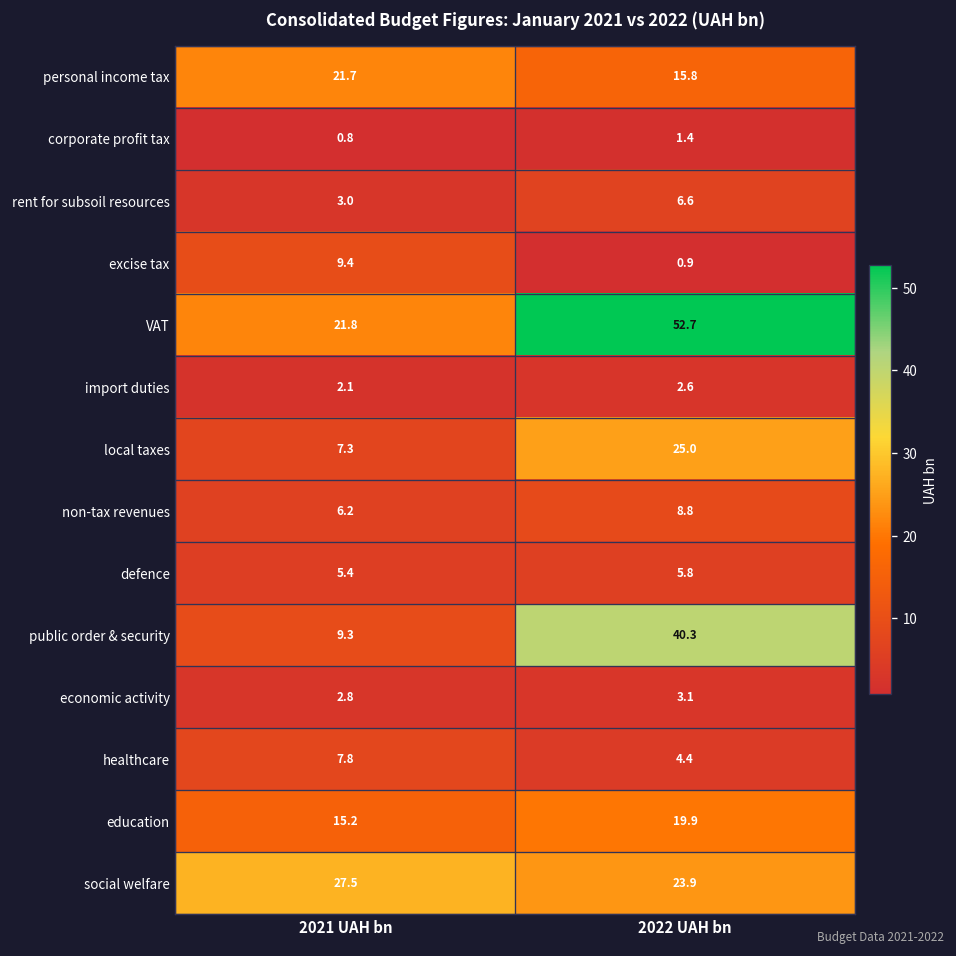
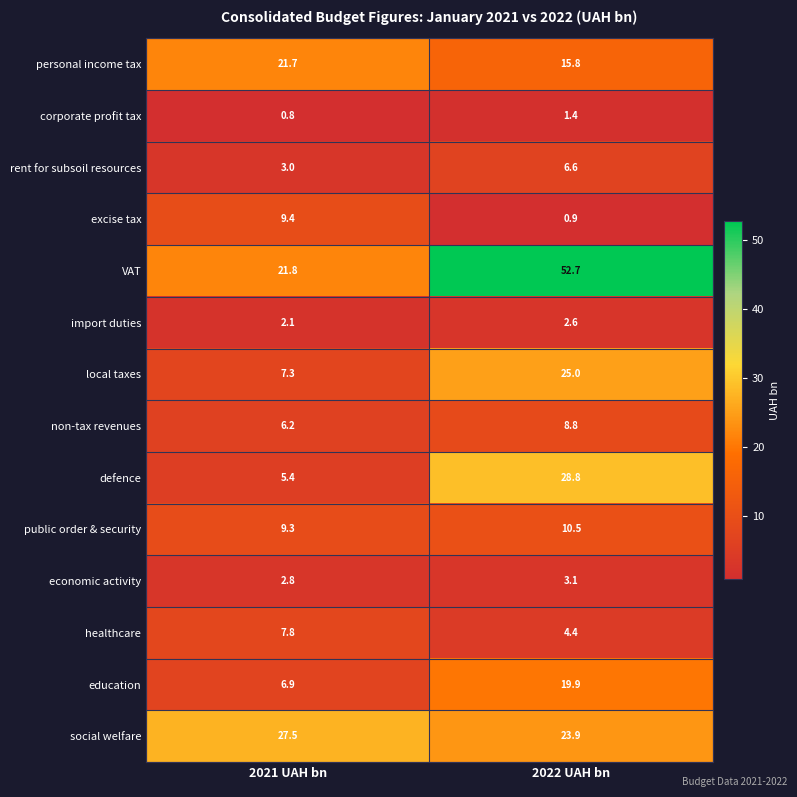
  {
    "personal income tax": {
      "2021 UAH bn": 21.7,
      "2022 UAH bn": 15.8
    },
    "corporate profit tax": {
      "2021 UAH bn": 0.8,
      "2022 UAH bn": 1.4
    },
    "rent for subsoil resources": {
      "2021 UAH bn": 3.0,
      "2022 UAH bn": 6.6
    },
    "excise tax": {
      "2021 UAH bn": 9.4,
      "2022 UAH bn": 0.9
    },
    "VAT": {
      "2021 UAH bn": 21.8,
      "2022 UAH bn": 52.7
    },
    "import duties": {
      "2021 UAH bn": 2.1,
      "2022 UAH bn": 2.6
    },
    "local taxes": {
      "2021 UAH bn": 7.3,
      "2022 UAH bn": 25.0
    },
    "non-tax revenues": {
      "2021 UAH bn": 6.2,
      "2022 UAH bn": 8.8
    },
    "defence": {
      "2021 UAH bn": 5.4,
-     "2022 UAH bn": 5.8
+     "2022 UAH bn": 28.8
    },
    "public order & security": {
      "2021 UAH bn": 9.3,
-     "2022 UAH bn": 40.3
+     "2022 UAH bn": 10.5
    },
    "economic activity": {
      "2021 UAH bn": 2.8,
      "2022 UAH bn": 3.1
    },
    "healthcare": {
      "2021 UAH bn": 7.8,
      "2022 UAH bn": 4.4
    },
    "education": {
-     "2021 UAH bn": 15.2,
+     "2021 UAH bn": 6.9,
      "2022 UAH bn": 19.9
    },
    "social welfare": {
      "2021 UAH bn": 27.5,
      "2022 UAH bn": 23.9
    }
  }
